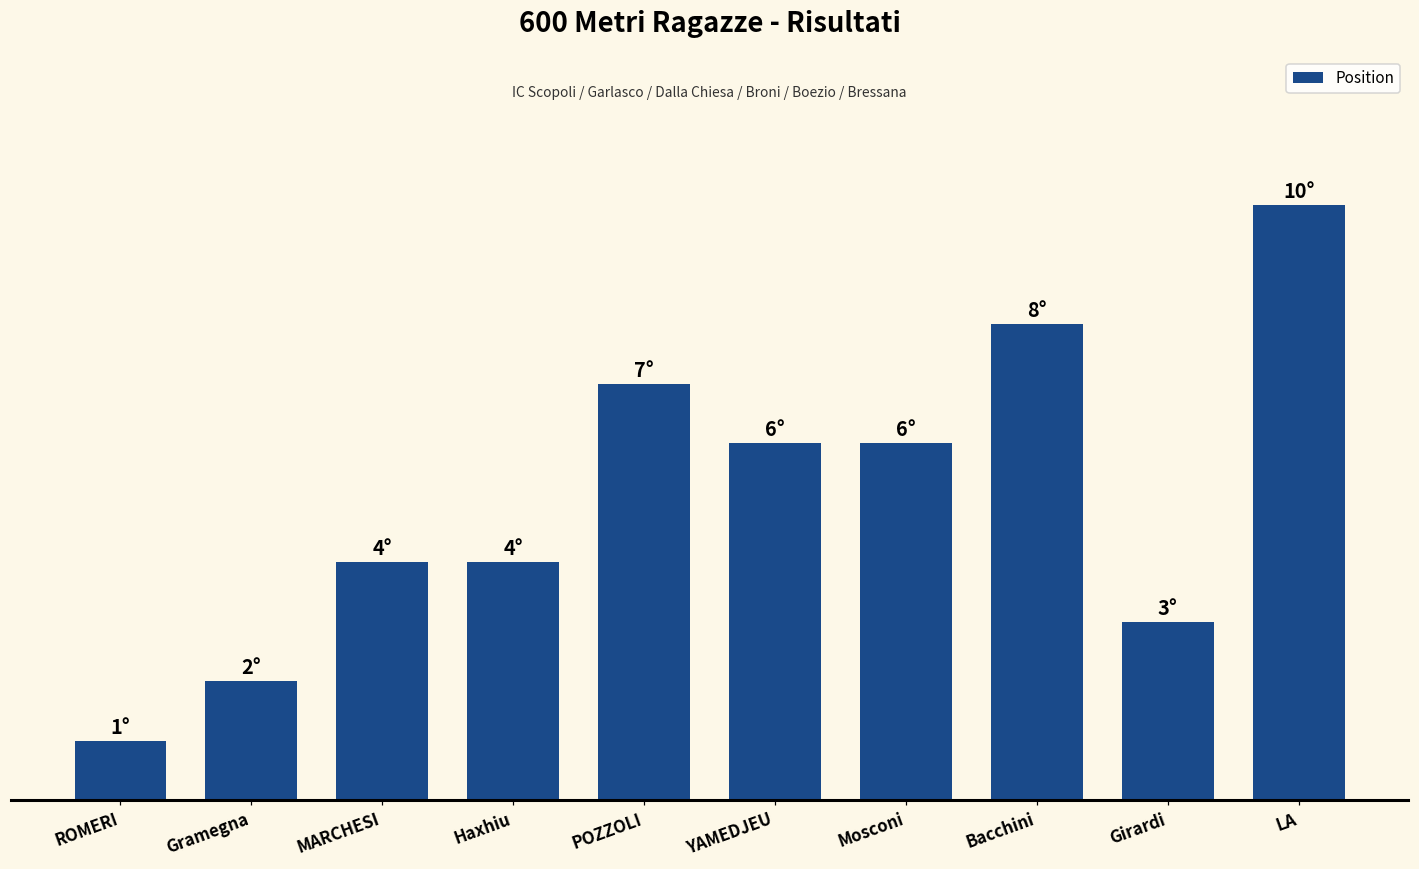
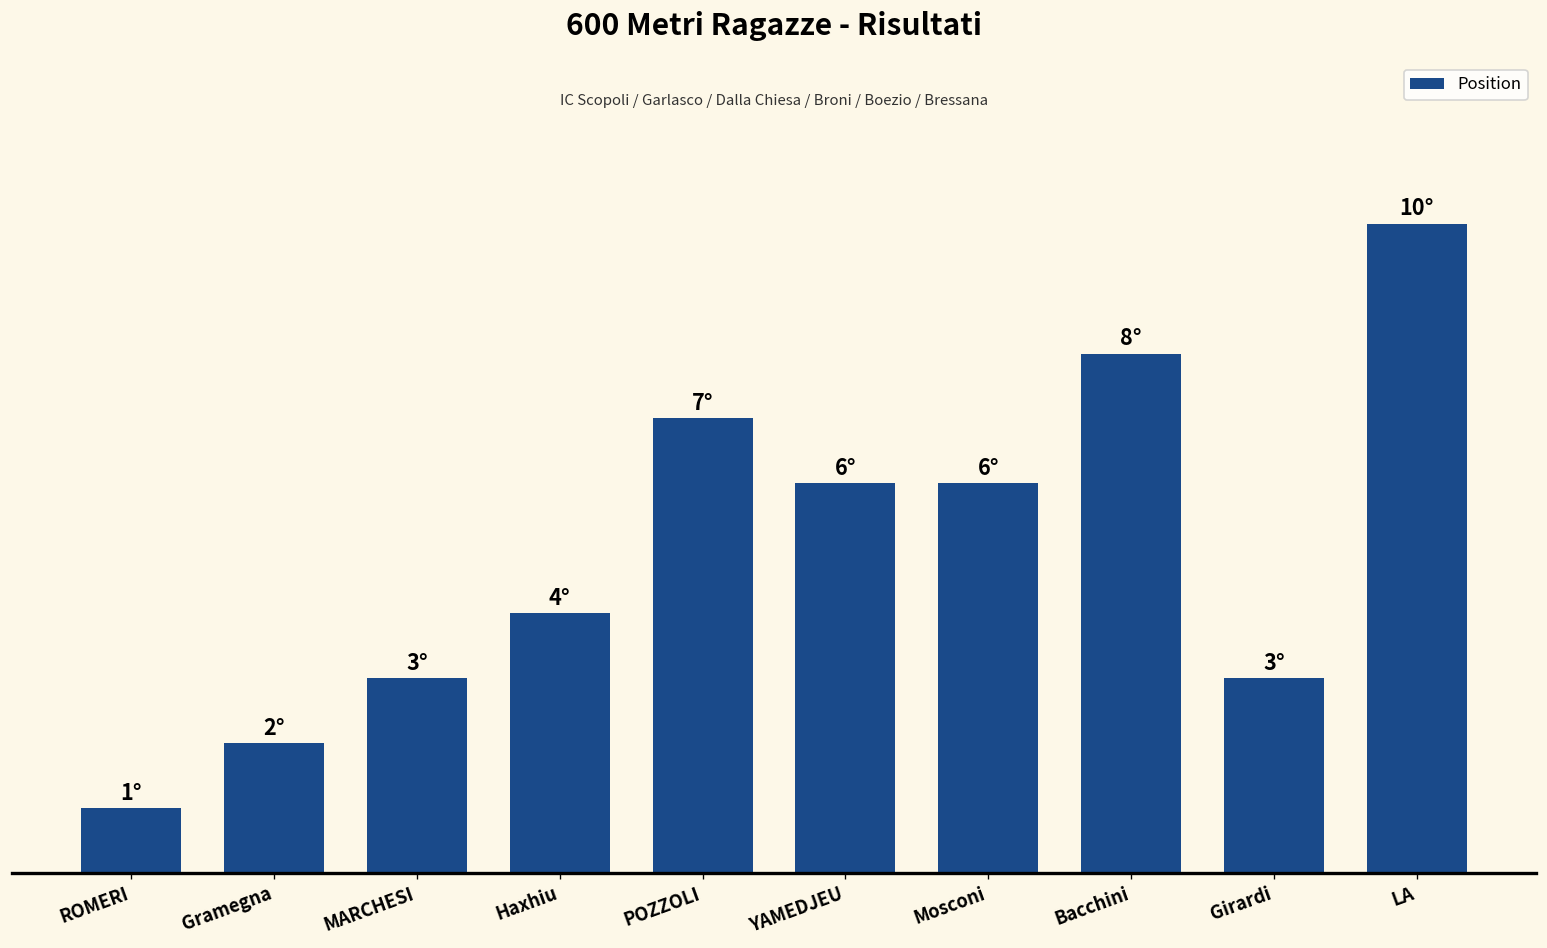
  {
    "ROMERI": "1°",
    "Gramegna": "2°",
-   "MARCHESI": "4°",
+   "MARCHESI": "3°",
    "Haxhiu": "4°",
    "POZZOLI": "7°",
    "YAMEDJEU": "6°",
    "Mosconi": "6°",
    "Bacchini": "8°",
    "Girardi": "3°",
    "LA": "10°"
  }
